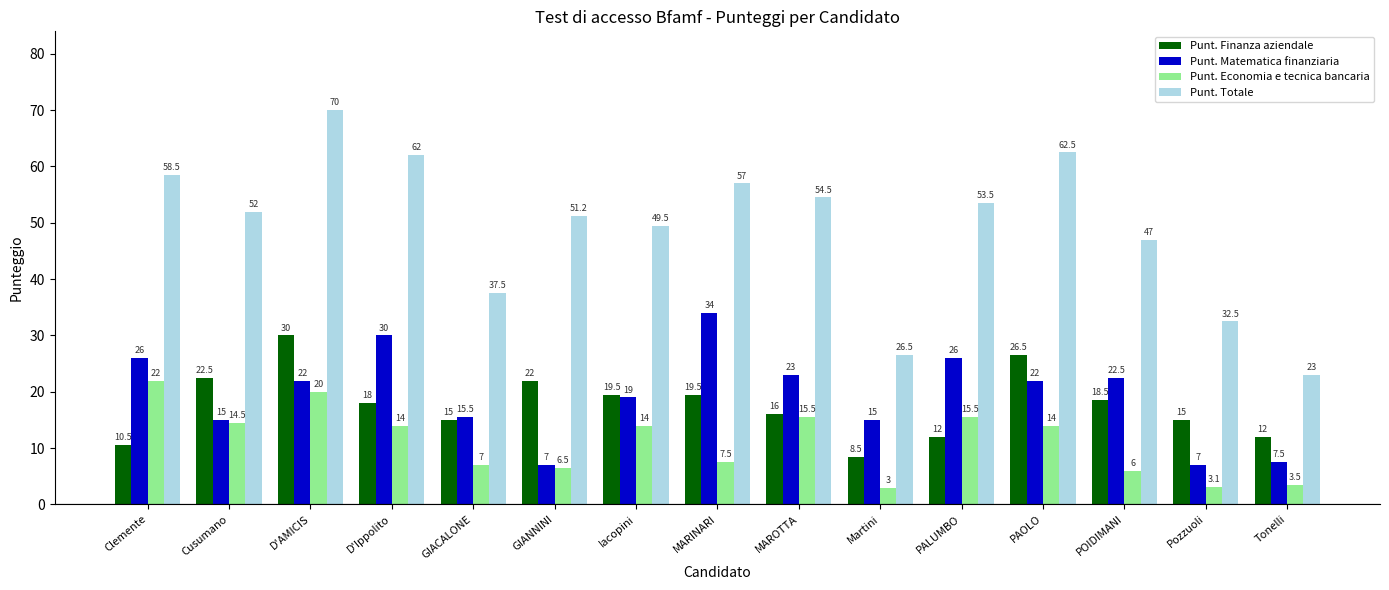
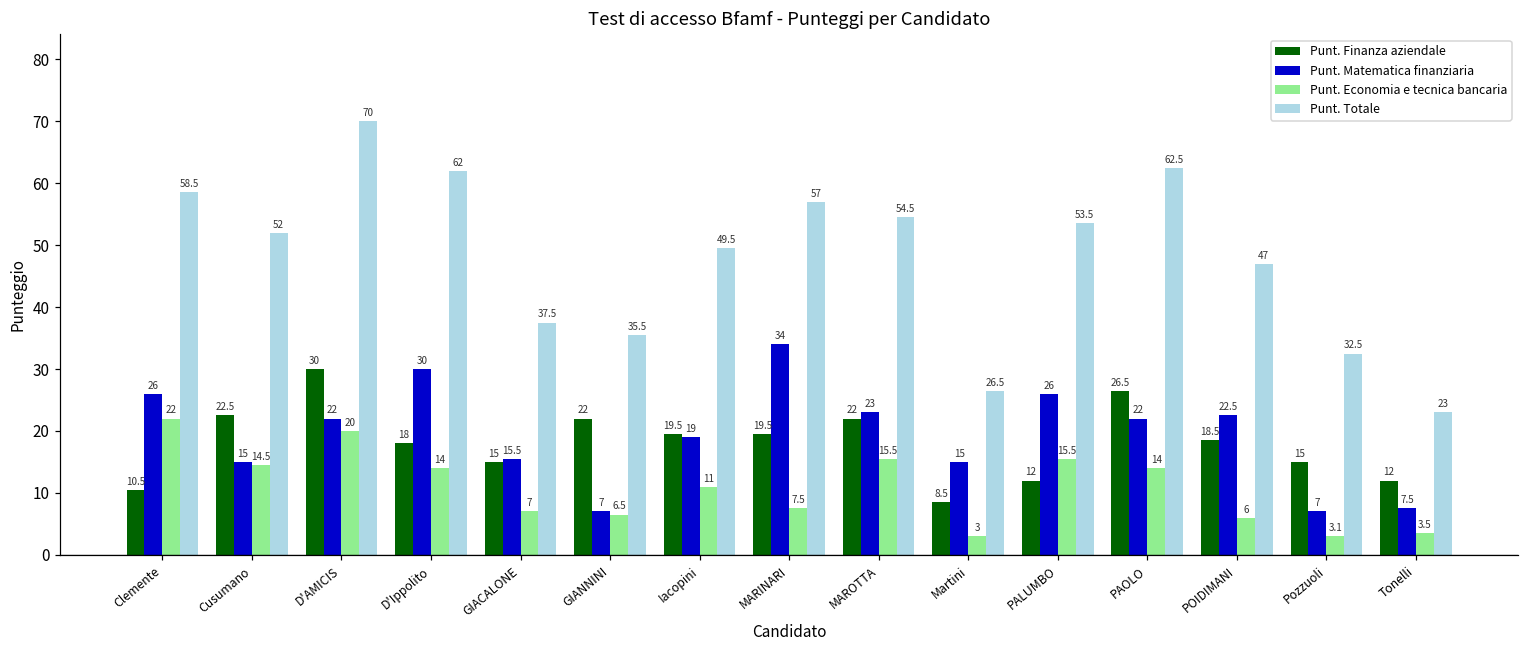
  {
    "Punt. Finanza aziendale": {
      "Clemente": 10.5,
      "Cusumano": 22.5,
      "D'AMICIS": 30,
      "D'Ippolito": 18,
      "GIACALONE": 15,
      "GIANNINI": 22,
      "Iacopini": 19.5,
      "MARINARI": 19.5,
-     "MAROTTA": 16,
+     "MAROTTA": 22,
      "Martini": 8.5,
      "PALUMBO": 12,
      "PAOLO": 26.5,
      "POIDIMANI": 18.5,
      "Pozzuoli": 15,
      "Tonelli": 12
    },
    "Punt. Matematica finanziaria": {
      "Clemente": 26,
      "Cusumano": 15,
      "D'AMICIS": 22,
      "D'Ippolito": 30,
      "GIACALONE": 15.5,
      "GIANNINI": 7,
      "Iacopini": 19,
      "MARINARI": 34,
      "MAROTTA": 23,
      "Martini": 15,
      "PALUMBO": 26,
      "PAOLO": 22,
      "POIDIMANI": 22.5,
      "Pozzuoli": 7,
      "Tonelli": 7.5
    },
    "Punt. Economia e tecnica bancaria": {
      "Clemente": 22,
      "Cusumano": 14.5,
      "D'AMICIS": 20,
      "D'Ippolito": 14,
      "GIACALONE": 7,
      "GIANNINI": 6.5,
-     "Iacopini": 14,
+     "Iacopini": 11,
      "MARINARI": 7.5,
      "MAROTTA": 15.5,
      "Martini": 3,
      "PALUMBO": 15.5,
      "PAOLO": 14,
      "POIDIMANI": 6,
      "Pozzuoli": 3.1,
      "Tonelli": 3.5
    },
    "Punt. Totale": {
      "Clemente": 58.5,
      "Cusumano": 52,
      "D'AMICIS": 70,
      "D'Ippolito": 62,
      "GIACALONE": 37.5,
-     "GIANNINI": 51.2,
+     "GIANNINI": 35.5,
      "Iacopini": 49.5,
      "MARINARI": 57,
      "MAROTTA": 54.5,
      "Martini": 26.5,
      "PALUMBO": 53.5,
      "PAOLO": 62.5,
      "POIDIMANI": 47,
      "Pozzuoli": 32.5,
      "Tonelli": 23
    }
  }
